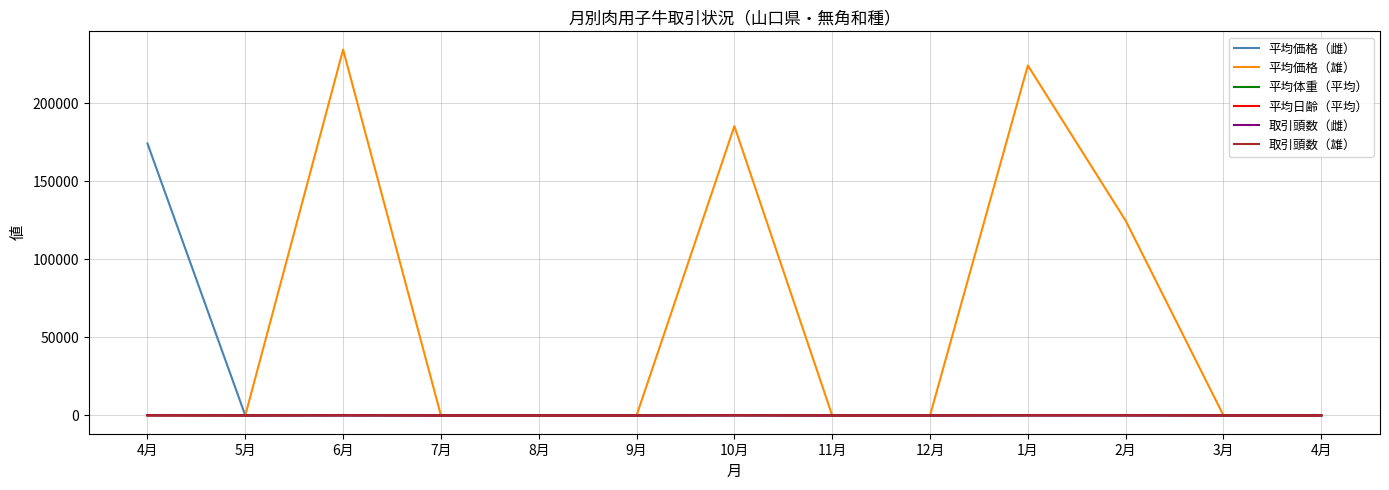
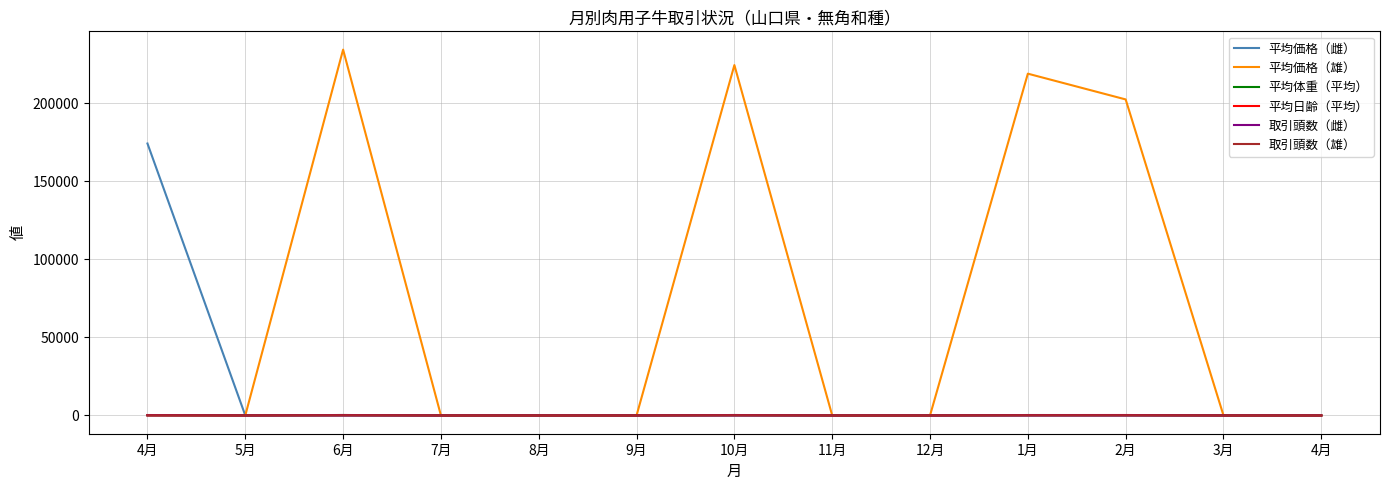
  {
    "平均価格（雄）": {
      "6月": 234000,
-     "10月": 185000,
-     "1月": 224000,
-     "2月": 125000
+     "10月": 224000,
+     "1月": 219000,
+     "2月": 202000
    }
  }
